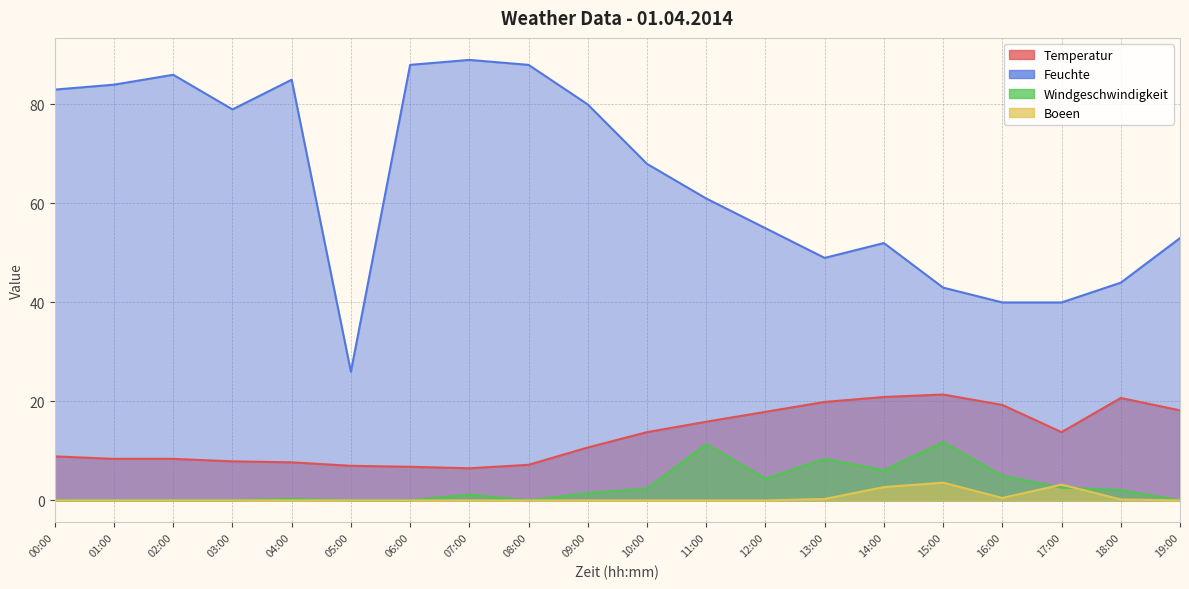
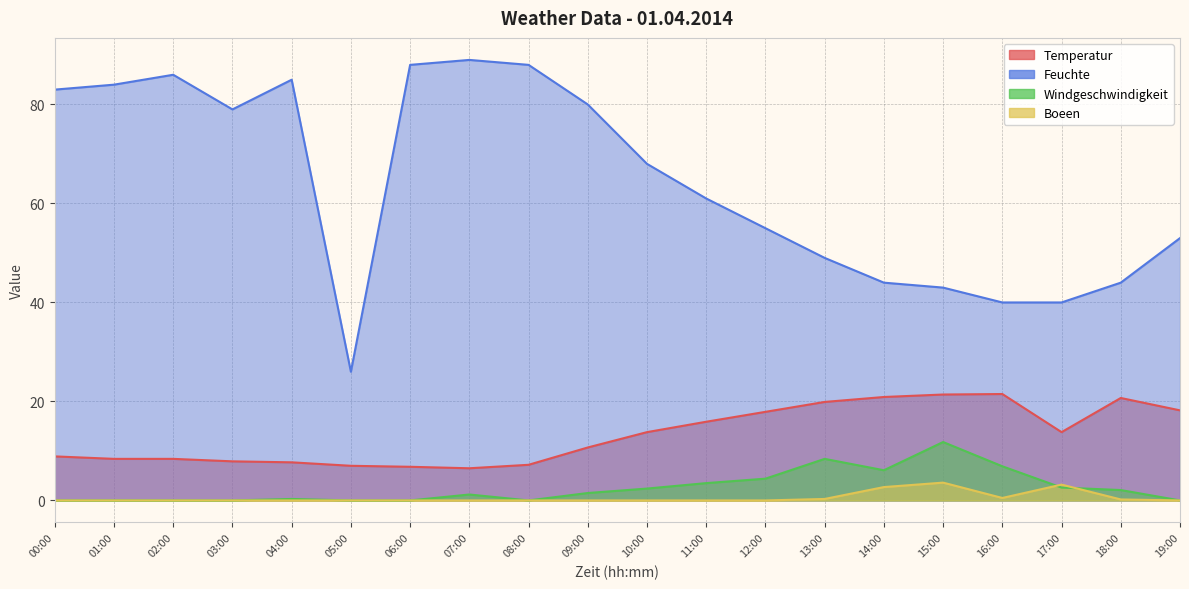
  {
    "Temperatur": {
      "00:00": 9,
      "01:00": 8,
      "02:00": 8,
      "03:00": 8,
      "04:00": 8,
      "05:00": 7,
      "06:00": 7,
      "07:00": 7,
      "08:00": 7,
      "09:00": 11,
      "10:00": 14,
      "11:00": 16,
      "12:00": 18,
      "13:00": 20,
      "14:00": 21,
      "15:00": 21,
-     "16:00": 19,
+     "16:00": 22,
      "17:00": 14,
      "18:00": 21,
      "19:00": 18
    },
    "Feuchte": {
      "00:00": 83,
      "01:00": 84,
      "02:00": 86,
      "03:00": 79,
      "04:00": 85,
      "05:00": 26,
      "06:00": 88,
      "07:00": 89,
      "08:00": 88,
      "09:00": 80,
      "10:00": 68,
      "11:00": 61,
      "12:00": 55,
      "13:00": 49,
-     "14:00": 52,
+     "14:00": 44,
      "15:00": 43,
      "16:00": 40,
      "17:00": 40,
      "18:00": 44,
      "19:00": 53
    },
    "Windgeschwindigkeit": {
      "07:00": 1,
      "09:00": 2,
      "10:00": 2,
-     "11:00": 11,
+     "11:00": 4,
      "12:00": 4,
      "13:00": 8,
      "14:00": 6,
      "15:00": 12,
-     "16:00": 5,
+     "16:00": 7,
      "17:00": 3,
      "18:00": 2
    },
    "Boeen": {
      "07:00": 0,
      "09:00": 0,
      "10:00": 0,
      "11:00": 0,
      "12:00": 0,
      "13:00": 0,
      "14:00": 3,
      "15:00": 4,
      "16:00": 1,
      "17:00": 3,
      "18:00": 0
    }
  }
